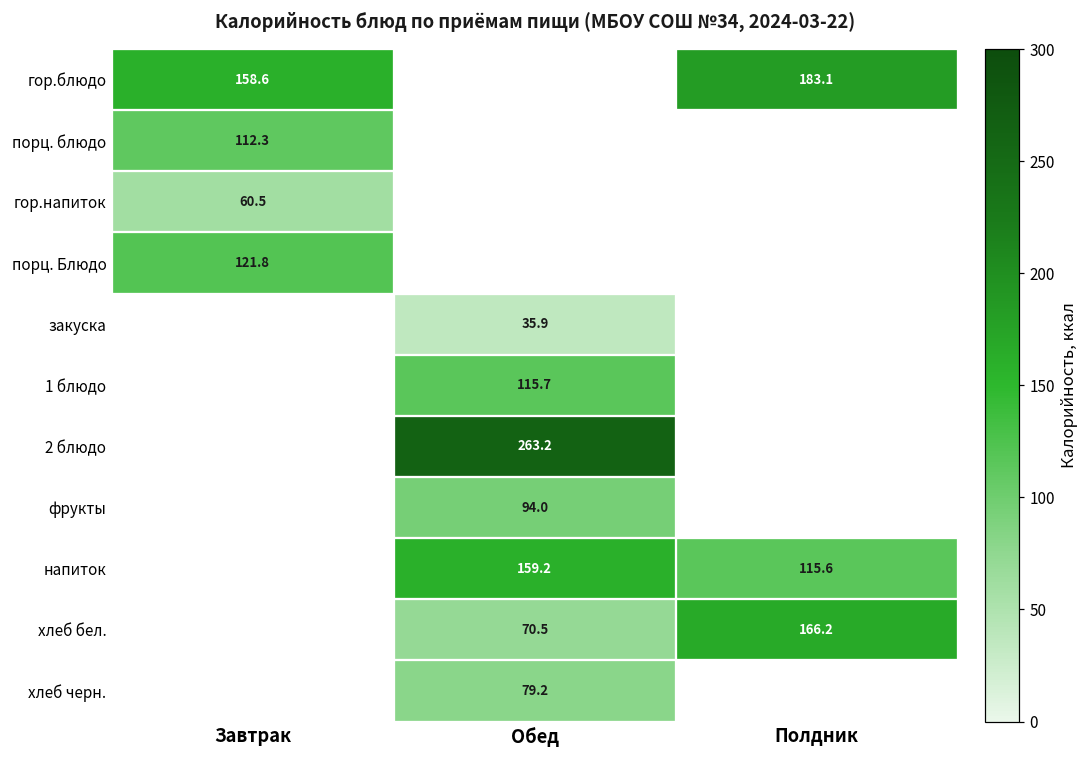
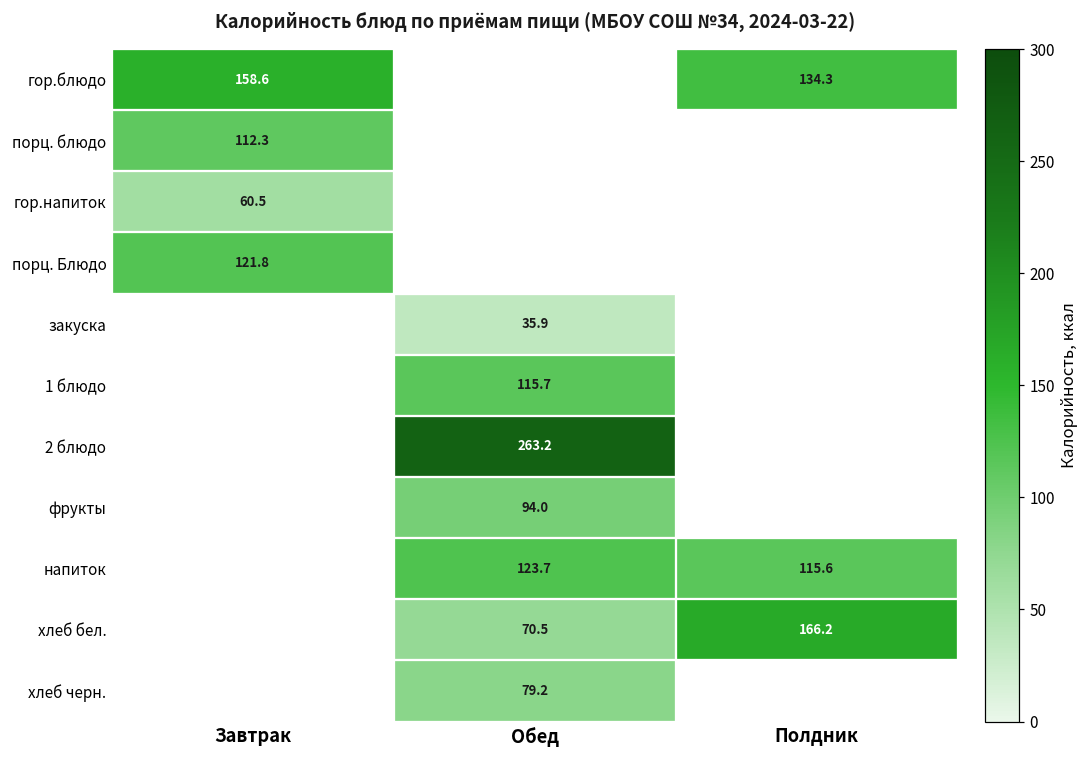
  {
    "гор.блюдо": {
      "Завтрак": 158.6,
-     "Полдник": 183.1
+     "Полдник": 134.3
    },
    "порц. блюдо": {
      "Завтрак": 112.3
    },
    "гор.напиток": {
      "Завтрак": 60.5
    },
    "порц. Блюдо": {
      "Завтрак": 121.8
    },
    "закуска": {
      "Обед": 35.9
    },
    "1 блюдо": {
      "Обед": 115.7
    },
    "2 блюдо": {
      "Обед": 263.2
    },
    "фрукты": {
      "Обед": 94.0
    },
    "напиток": {
-     "Обед": 159.2,
+     "Обед": 123.7,
      "Полдник": 115.6
    },
    "хлеб бел.": {
      "Обед": 70.5,
      "Полдник": 166.2
    },
    "хлеб черн.": {
      "Обед": 79.2
    }
  }
